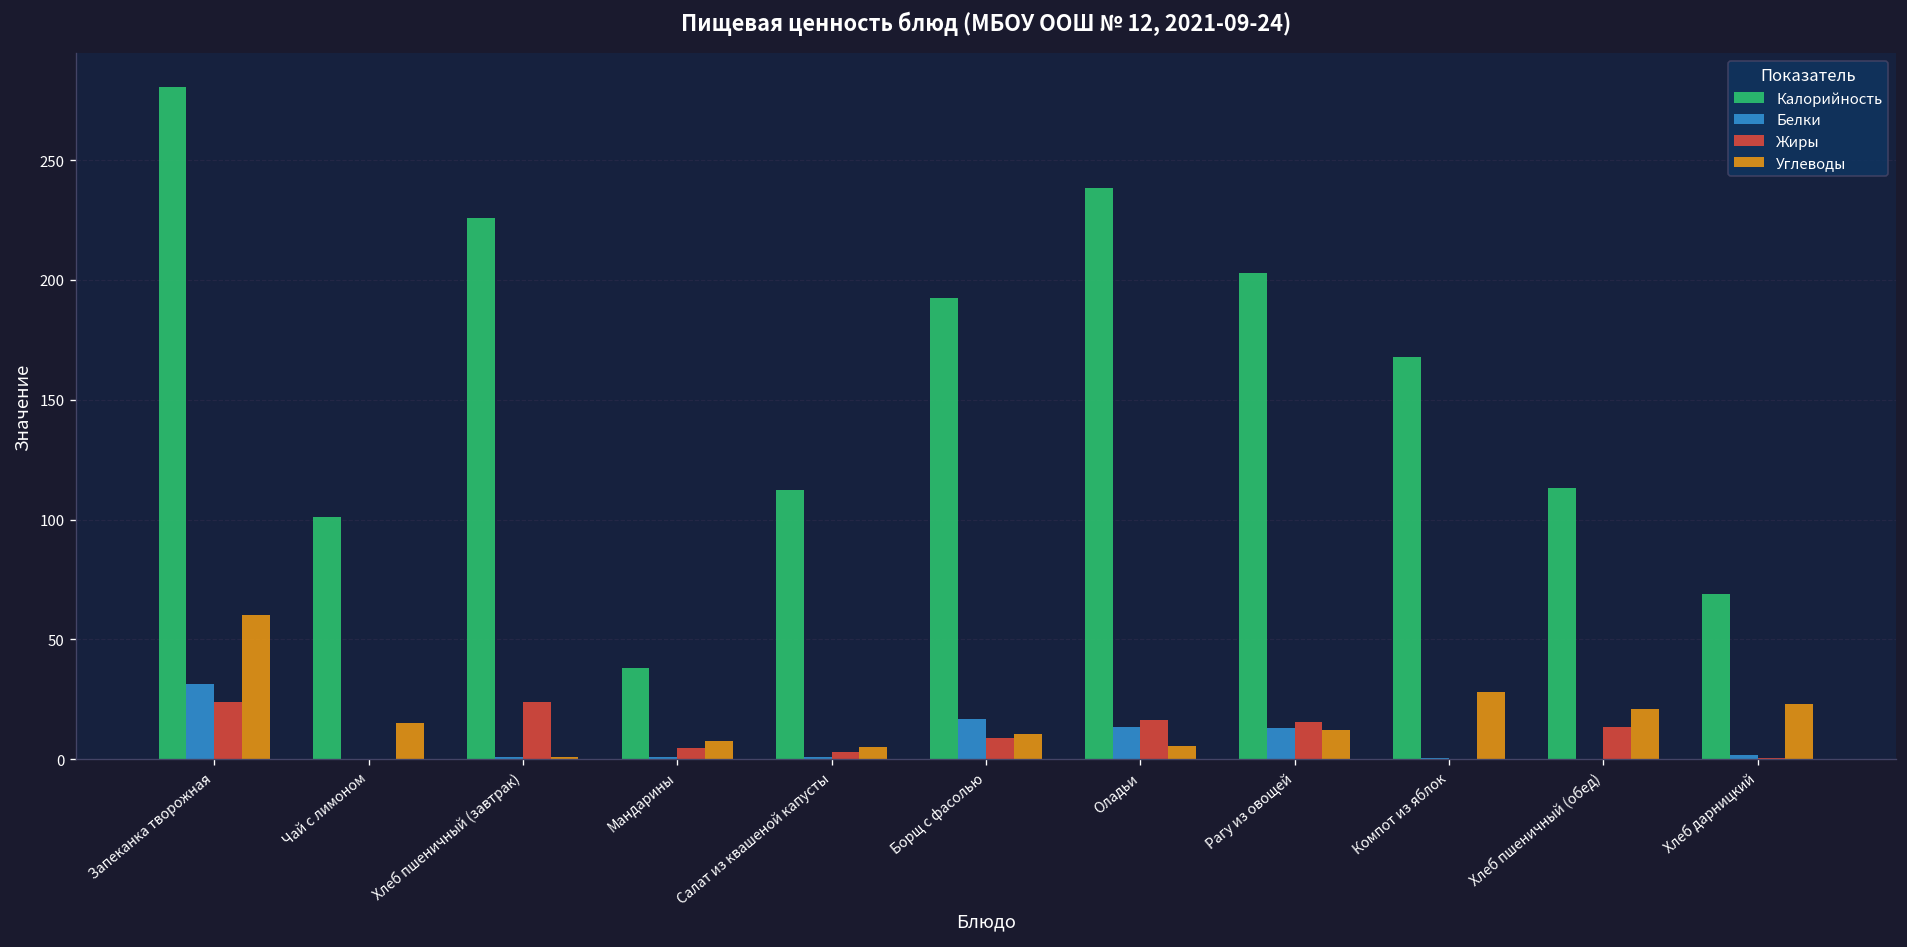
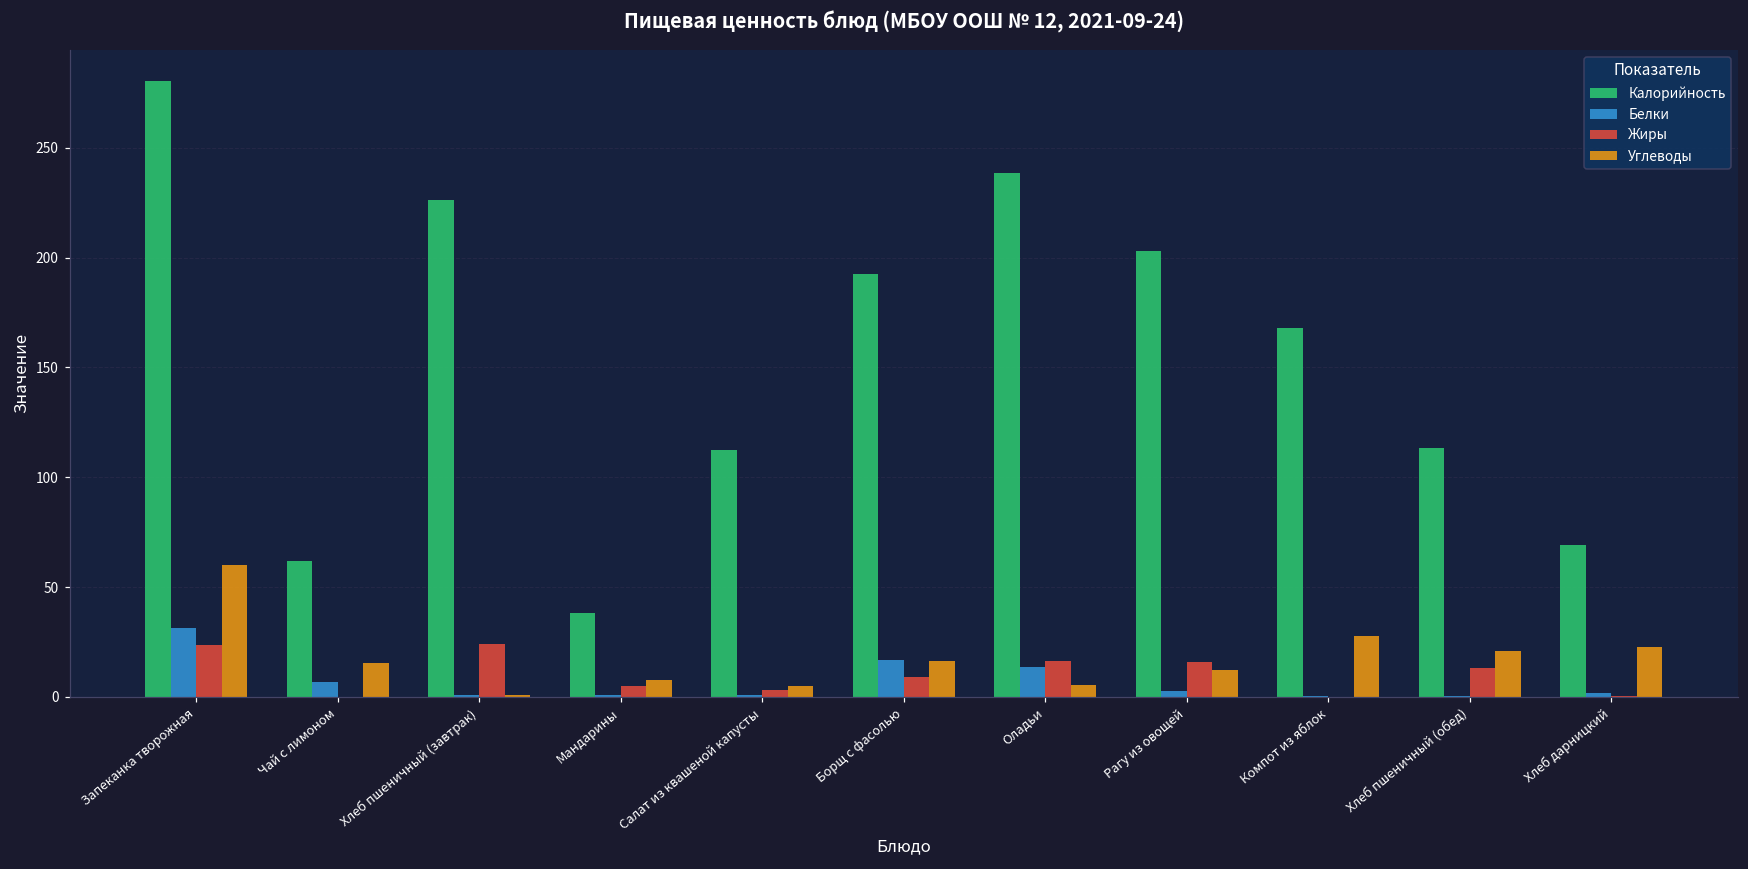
  {
    "Калорийность": {
      "Запеканка творожная": 281,
-     "Чай с лимоном": 101,
+     "Чай с лимоном": 62,
      "Хлеб пшеничный (завтрак)": 226,
      "Мандарины": 38,
      "Салат из квашеной капусты": 113,
      "Борщ с фасолью": 193,
      "Оладьи": 239,
      "Рагу из овощей": 203,
      "Компот из яблок": 168,
      "Хлеб пшеничный (обед)": 113,
      "Хлеб дарницкий": 69
    },
    "Белки": {
      "Запеканка творожная": 31,
-     "Чай с лимоном": 0,
+     "Чай с лимоном": 7,
      "Борщ с фасолью": 17,
      "Оладьи": 14,
-     "Рагу из овощей": 13,
+     "Рагу из овощей": 3,
      "Хлеб дарницкий": 2
    },
    "Жиры": {
      "Запеканка творожная": 24,
      "Хлеб пшеничный (завтрак)": 24,
      "Мандарины": 5,
      "Салат из квашеной капусты": 3,
      "Борщ с фасолью": 9,
      "Оладьи": 16,
      "Рагу из овощей": 16,
      "Хлеб пшеничный (обед)": 13
    },
    "Углеводы": {
      "Запеканка творожная": 60,
      "Чай с лимоном": 15,
      "Мандарины": 8,
      "Салат из квашеной капусты": 5,
-     "Борщ с фасолью": 10,
+     "Борщ с фасолью": 17,
      "Оладьи": 6,
      "Рагу из овощей": 12,
      "Компот из яблок": 28,
      "Хлеб пшеничный (обед)": 21,
      "Хлеб дарницкий": 23
    }
  }
